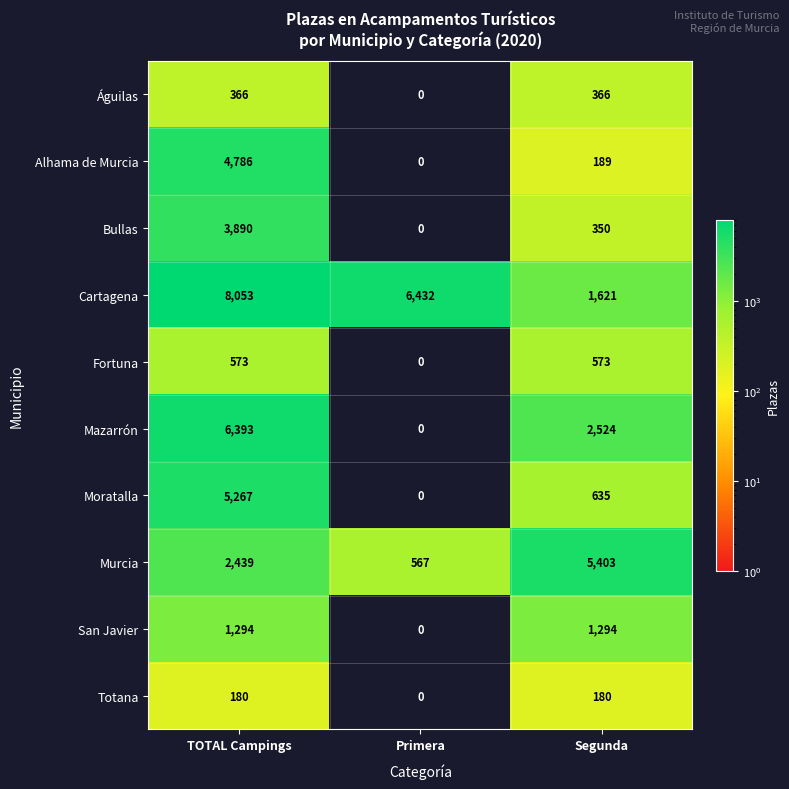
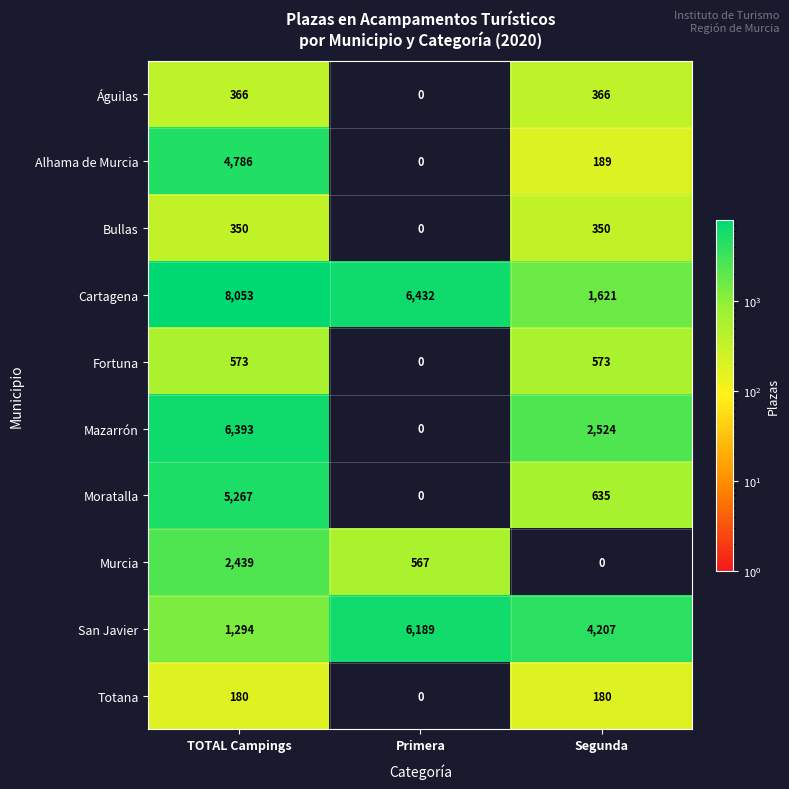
  {
    "Águilas": {
      "TOTAL Campings": "366",
      "Primera": "0",
      "Segunda": "366"
    },
    "Alhama de Murcia": {
      "TOTAL Campings": "4,786",
      "Primera": "0",
      "Segunda": "189"
    },
    "Bullas": {
-     "TOTAL Campings": "3,890",
+     "TOTAL Campings": "350",
      "Primera": "0",
      "Segunda": "350"
    },
    "Cartagena": {
      "TOTAL Campings": "8,053",
      "Primera": "6,432",
      "Segunda": "1,621"
    },
    "Fortuna": {
      "TOTAL Campings": "573",
      "Primera": "0",
      "Segunda": "573"
    },
    "Mazarrón": {
      "TOTAL Campings": "6,393",
      "Primera": "0",
      "Segunda": "2,524"
    },
    "Moratalla": {
      "TOTAL Campings": "5,267",
      "Primera": "0",
      "Segunda": "635"
    },
    "Murcia": {
      "TOTAL Campings": "2,439",
      "Primera": "567",
-     "Segunda": "5,403"
+     "Segunda": "0"
    },
    "San Javier": {
      "TOTAL Campings": "1,294",
-     "Primera": "0",
-     "Segunda": "1,294"
+     "Primera": "6,189",
+     "Segunda": "4,207"
    },
    "Totana": {
      "TOTAL Campings": "180",
      "Primera": "0",
      "Segunda": "180"
    }
  }
